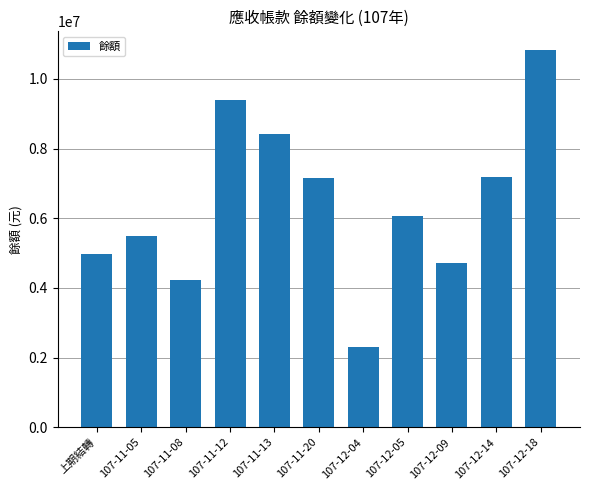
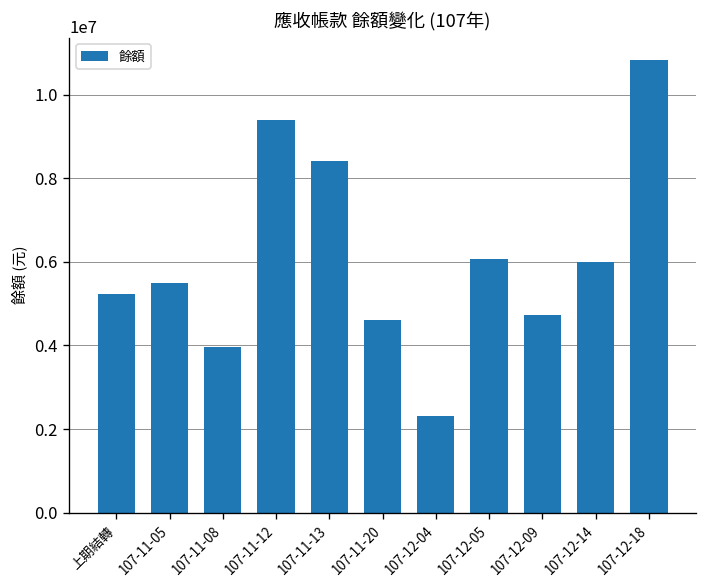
  {
-   "上期結轉": 5000000,
+   "上期結轉": 5200000,
    "107-11-05": 5500000,
-   "107-11-08": 4200000,
+   "107-11-08": 4000000,
    "107-11-12": 9400000,
    "107-11-13": 8400000,
-   "107-11-20": 7200000,
+   "107-11-20": 4600000,
    "107-12-04": 2300000,
    "107-12-05": 6100000,
    "107-12-09": 4700000,
-   "107-12-14": 7200000,
+   "107-12-14": 6000000,
    "107-12-18": 10800000
  }
